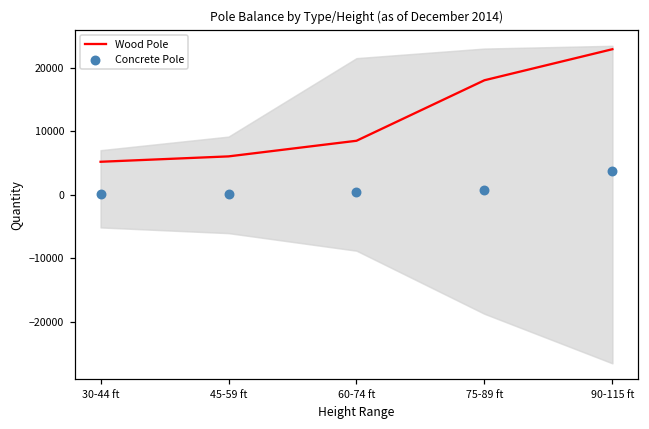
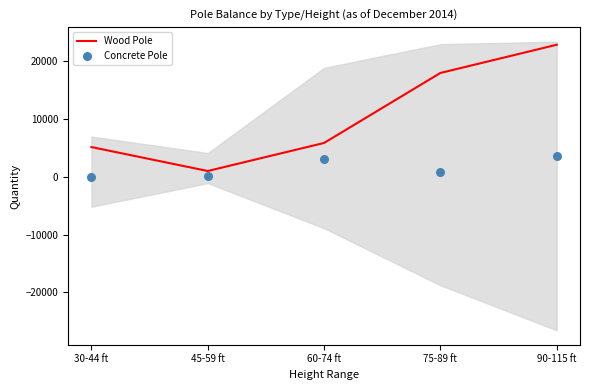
  {
    "Wood Pole": {
      "30-44 ft": 5000,
-     "45-59 ft": 6000,
-     "60-74 ft": 8000,
+     "45-59 ft": 1000,
+     "60-74 ft": 6000,
      "75-89 ft": 18000,
      "90-115 ft": 23000
    },
    "Concrete Pole": {
-     "60-74 ft": 0
+     "60-74 ft": 3000
    }
  }
